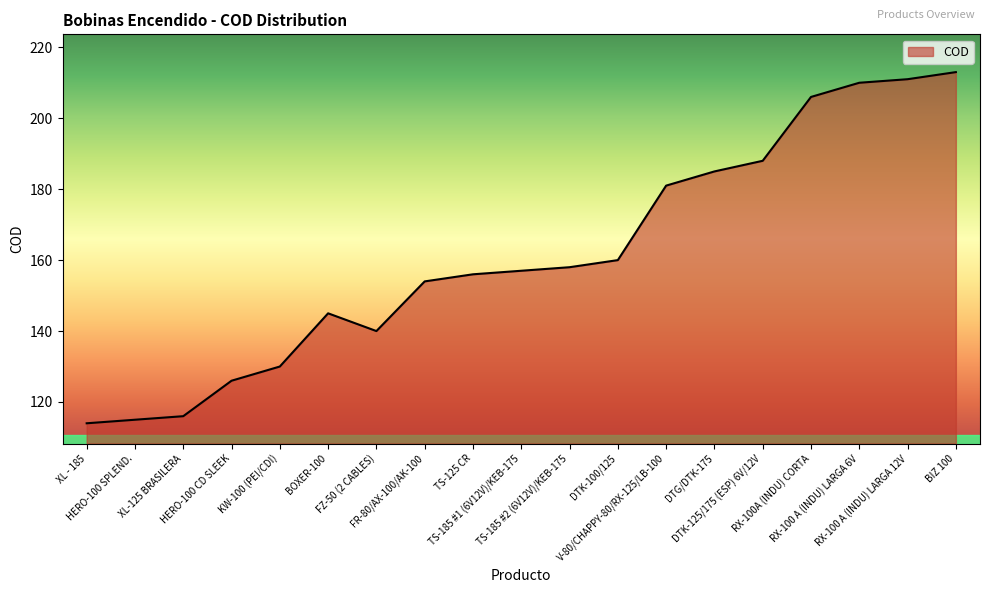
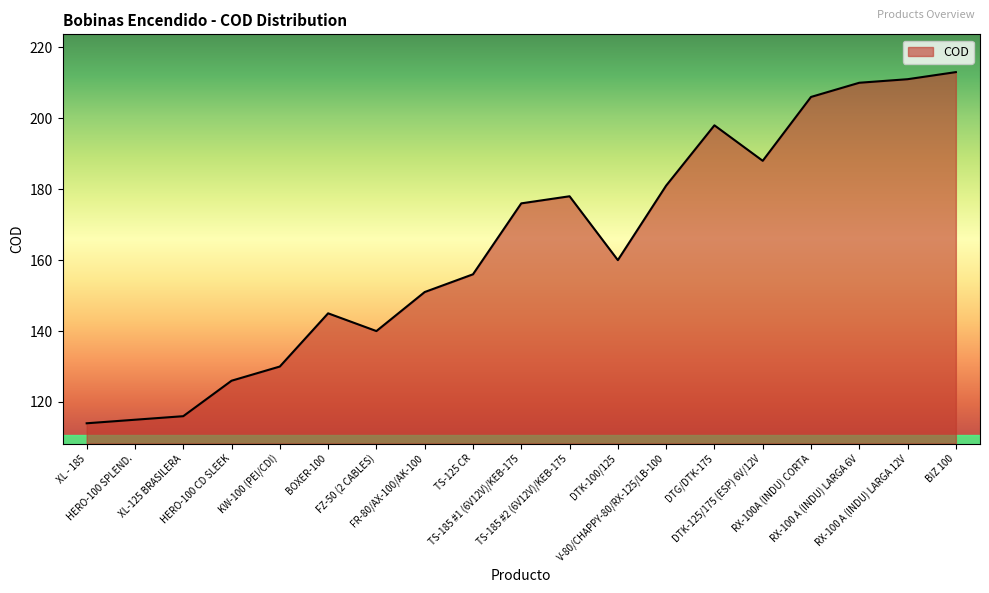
  {
    "XL - 185": 114,
    "HERO-100 SPLEND.": 115,
    "XL-125 BRASILERA": 116,
    "HERO-100 CD SLEEK": 126,
    "KW-100 (PEI/CDI)": 130,
    "BOXER-100": 145,
    "FZ-50 (2 CABLES)": 140,
-   "FR-80/AX-100/AK-100": 154,
+   "FR-80/AX-100/AK-100": 151,
    "TS-125 CR": 156,
-   "TS-185 #1 (6V12V)/KEB-175": 157,
-   "TS-185 #2 (6V12V)/KEB-175": 158,
+   "TS-185 #1 (6V12V)/KEB-175": 176,
+   "TS-185 #2 (6V12V)/KEB-175": 178,
    "DTK-100/125": 160,
    "V-80/CHAPPY-80/RX-125/LB-100": 181,
-   "DTG/DTK-175": 185,
+   "DTG/DTK-175": 198,
    "DTK-125/175 (ESP) 6V/12V": 188,
    "RX-100A (INDU) CORTA": 206,
    "RX-100 A (INDU) LARGA 6V": 210,
    "RX-100 A (INDU) LARGA 12V": 211,
    "BIZ 100": 213
  }
